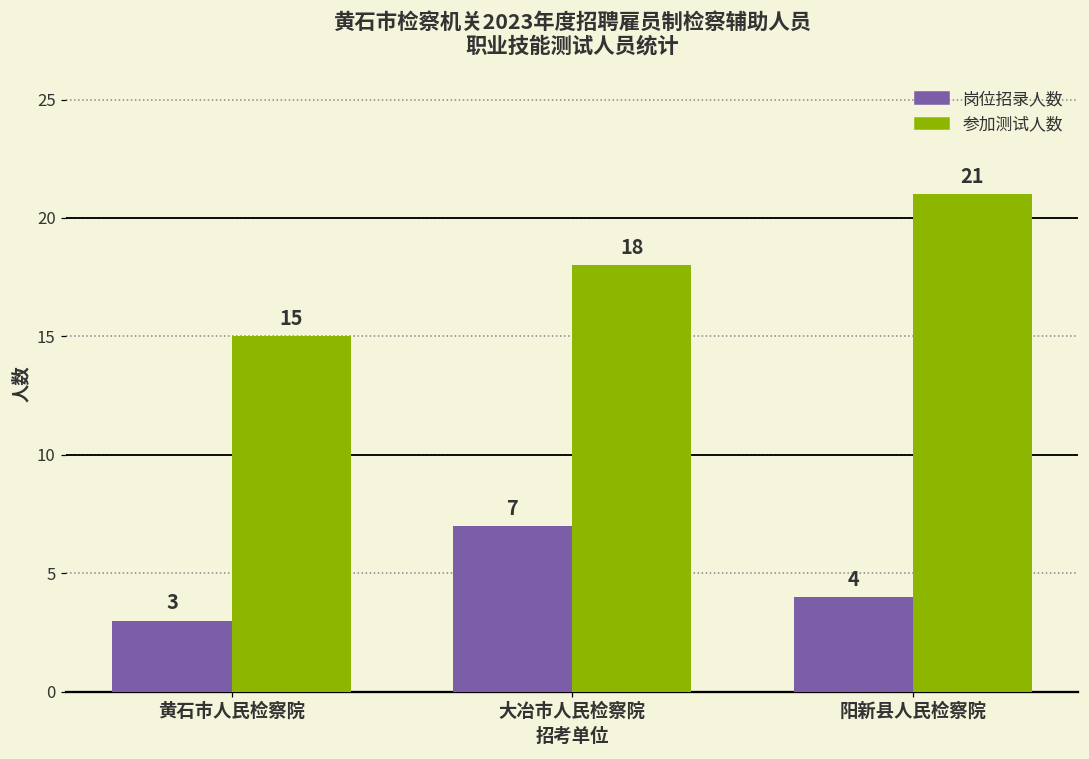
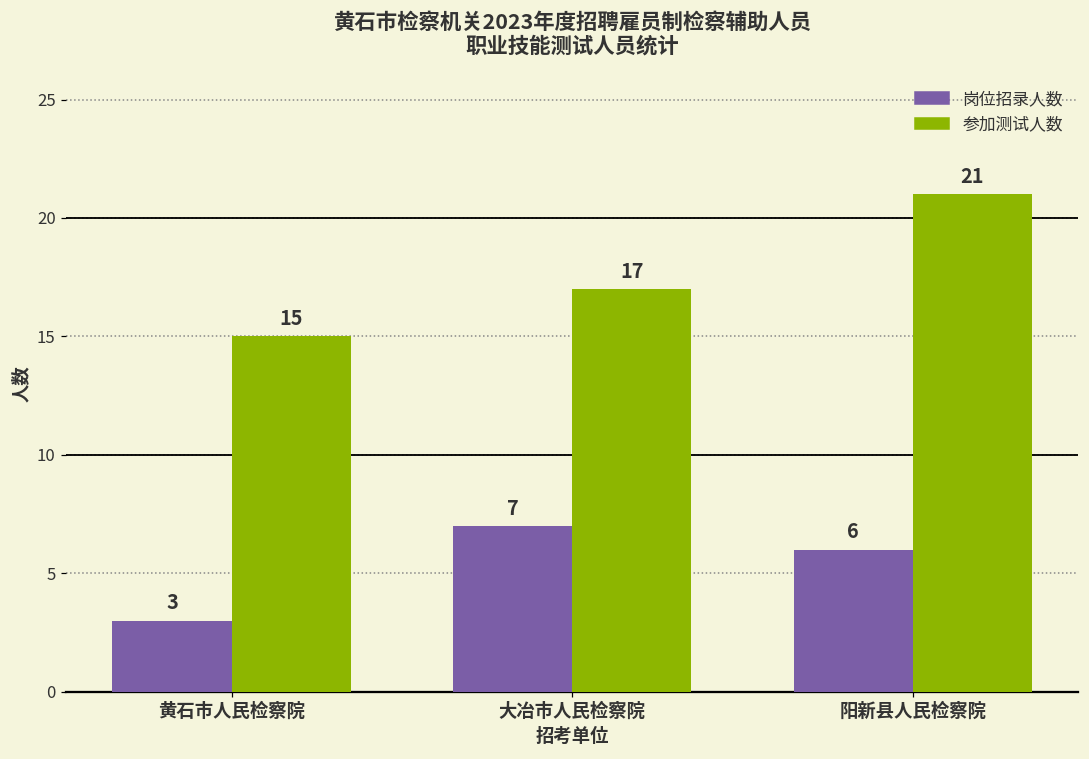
  {
    "岗位招录人数": {
      "黄石市人民检察院": 3,
      "大冶市人民检察院": 7,
-     "阳新县人民检察院": 4
+     "阳新县人民检察院": 6
    },
    "参加测试人数": {
      "黄石市人民检察院": 15,
-     "大冶市人民检察院": 18,
+     "大冶市人民检察院": 17,
      "阳新县人民检察院": 21
    }
  }
